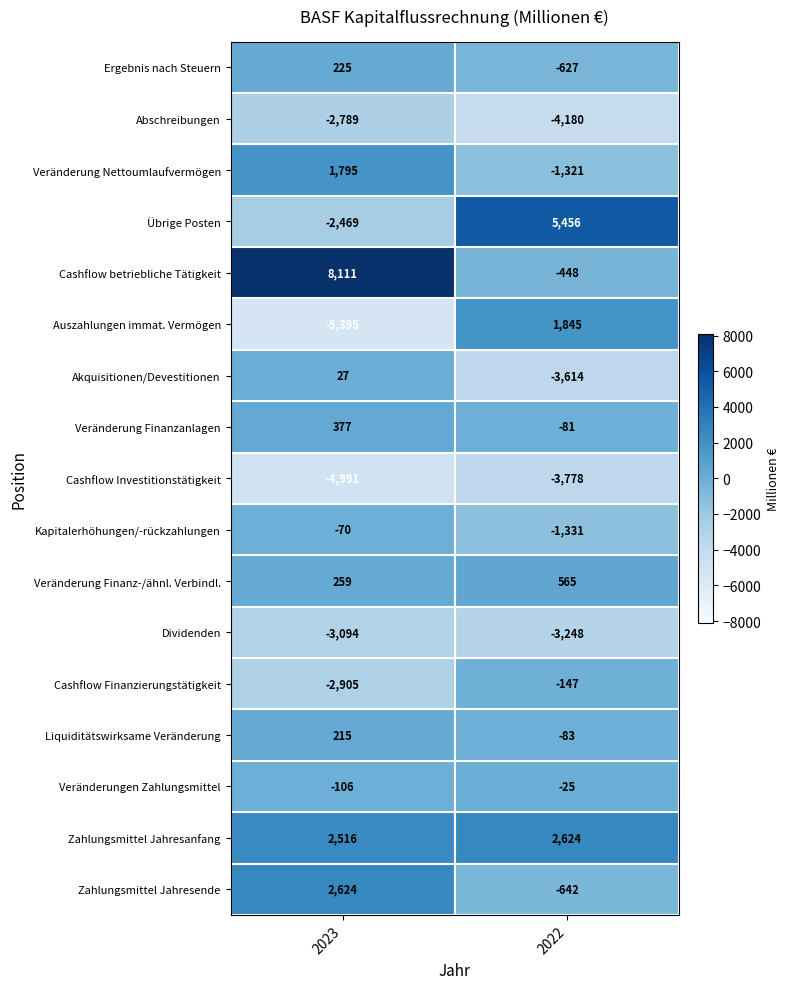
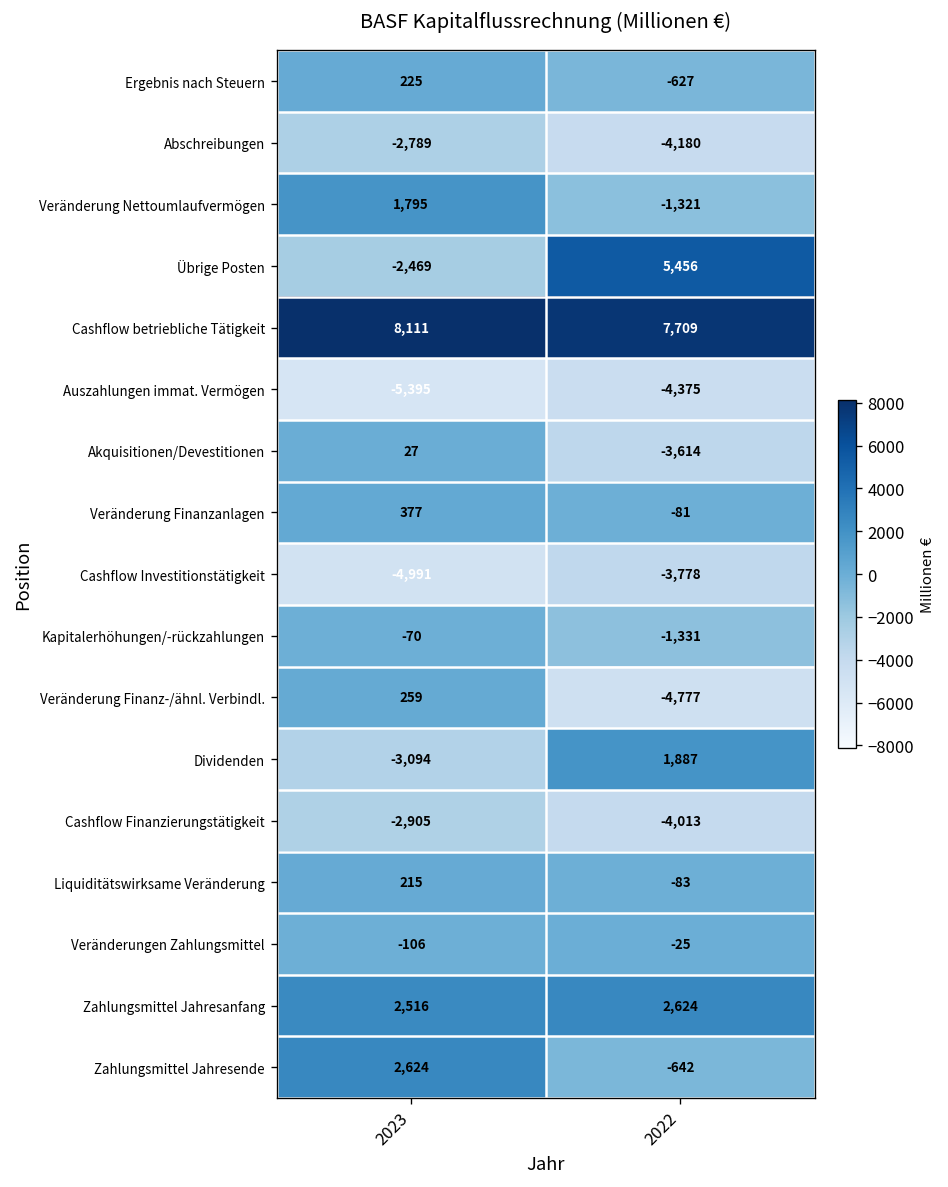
  {
    "Ergebnis nach Steuern": {
      "2023": "225",
      "2022": "-627"
    },
    "Abschreibungen": {
      "2023": "-2,789",
      "2022": "-4,180"
    },
    "Veränderung Nettoumlaufvermögen": {
      "2023": "1,795",
      "2022": "-1,321"
    },
    "Übrige Posten": {
      "2023": "-2,469",
      "2022": "5,456"
    },
    "Cashflow betriebliche Tätigkeit": {
      "2023": "8,111",
-     "2022": "-448"
+     "2022": "7,709"
    },
    "Auszahlungen immat. Vermögen": {
-     "2022": "1,845"
+     "2022": "-4,375"
    },
    "Akquisitionen/Devestitionen": {
      "2023": "27",
      "2022": "-3,614"
    },
    "Veränderung Finanzanlagen": {
      "2023": "377",
      "2022": "-81"
    },
    "Cashflow Investitionstätigkeit": {
      "2022": "-3,778"
    },
    "Kapitalerhöhungen/-rückzahlungen": {
      "2023": "-70",
      "2022": "-1,331"
    },
    "Veränderung Finanz-/ähnl. Verbindl.": {
      "2023": "259",
-     "2022": "565"
+     "2022": "-4,777"
    },
    "Dividenden": {
      "2023": "-3,094",
-     "2022": "-3,248"
+     "2022": "1,887"
    },
    "Cashflow Finanzierungstätigkeit": {
      "2023": "-2,905",
-     "2022": "-147"
+     "2022": "-4,013"
    },
    "Liquiditätswirksame Veränderung": {
      "2023": "215",
      "2022": "-83"
    },
    "Veränderungen Zahlungsmittel": {
      "2023": "-106",
      "2022": "-25"
    },
    "Zahlungsmittel Jahresanfang": {
      "2023": "2,516",
      "2022": "2,624"
    },
    "Zahlungsmittel Jahresende": {
      "2023": "2,624",
      "2022": "-642"
    }
  }
